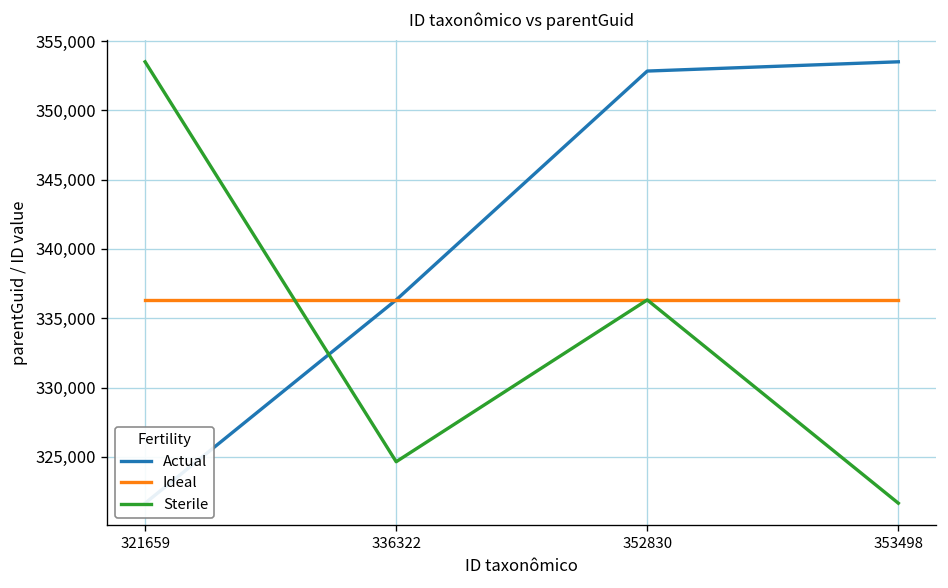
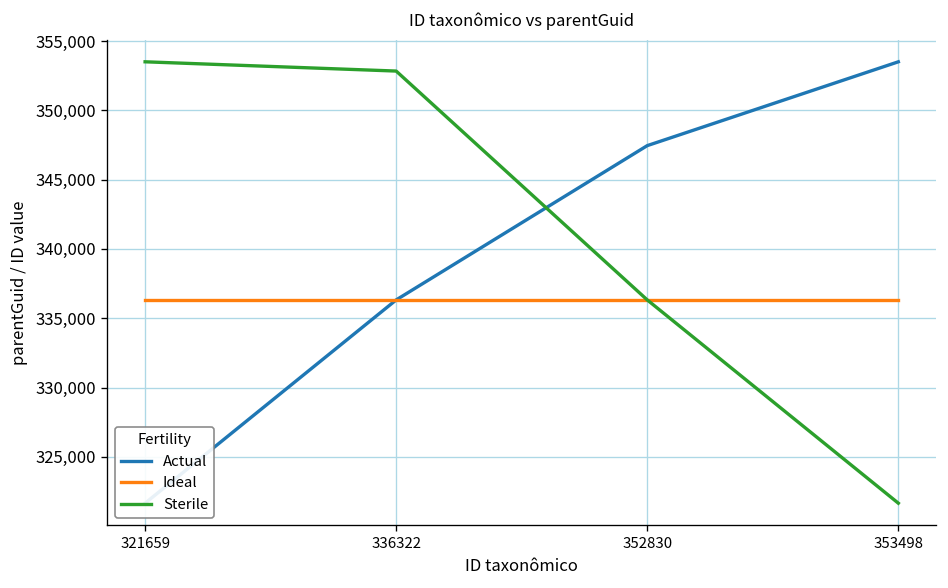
  {
    "Actual": {
-     "352830": "352,800",
+     "352830": "347,500",
      "353498": "353,500"
    },
    "Ideal": {
      "321659": "336,300",
      "353498": "336,300"
    },
    "Sterile": {
      "321659": "353,500",
-     "336322": "324,700",
+     "336322": "352,800",
      "353498": "321,700"
    }
  }
